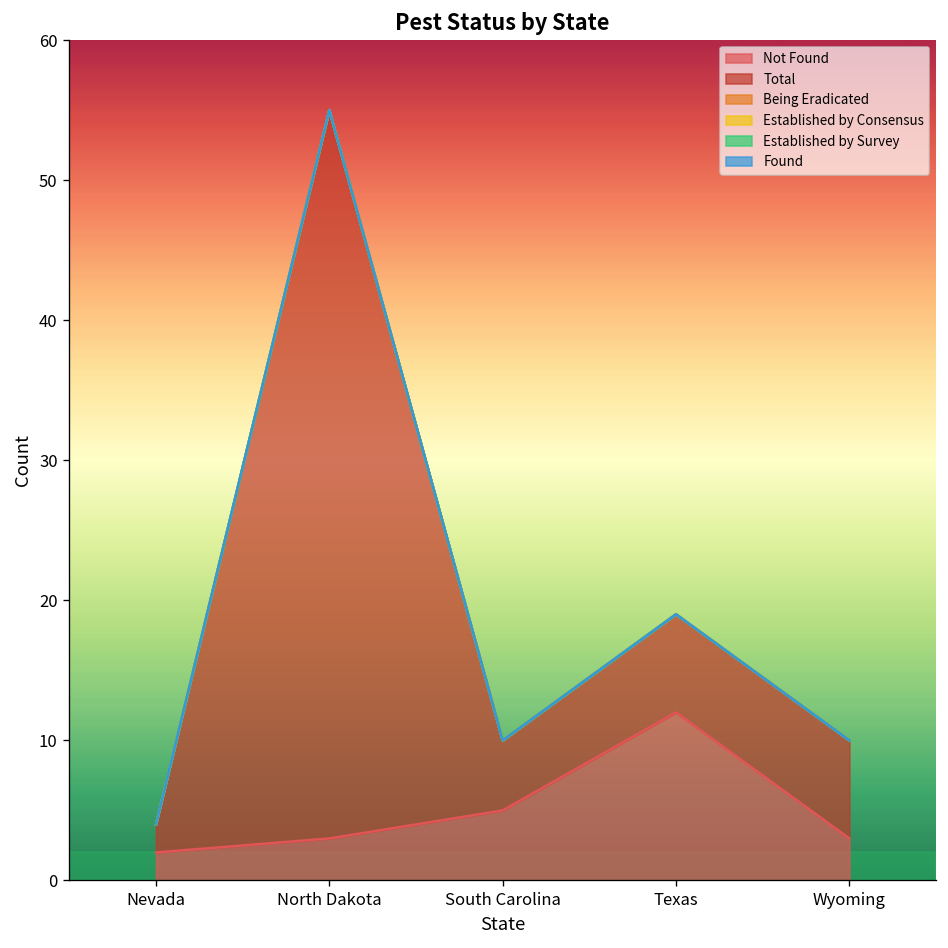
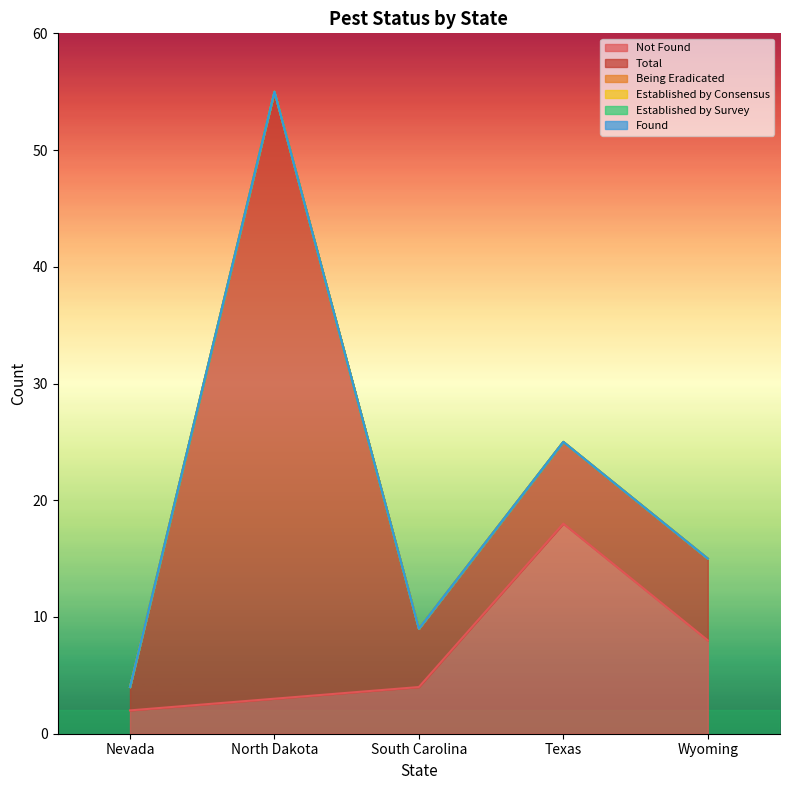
  {
    "Not Found": {
      "North Dakota": 3,
-     "South Carolina": 5,
-     "Texas": 12,
-     "Wyoming": 3
+     "South Carolina": 4,
+     "Texas": 18,
+     "Wyoming": 8
    }
  }
